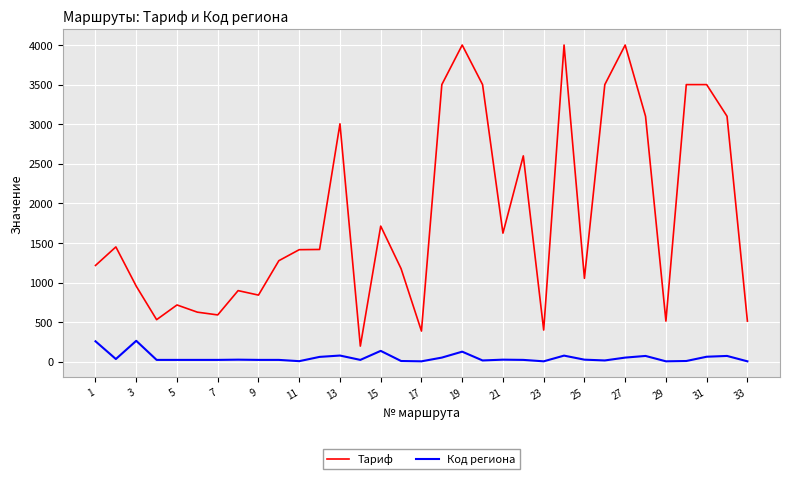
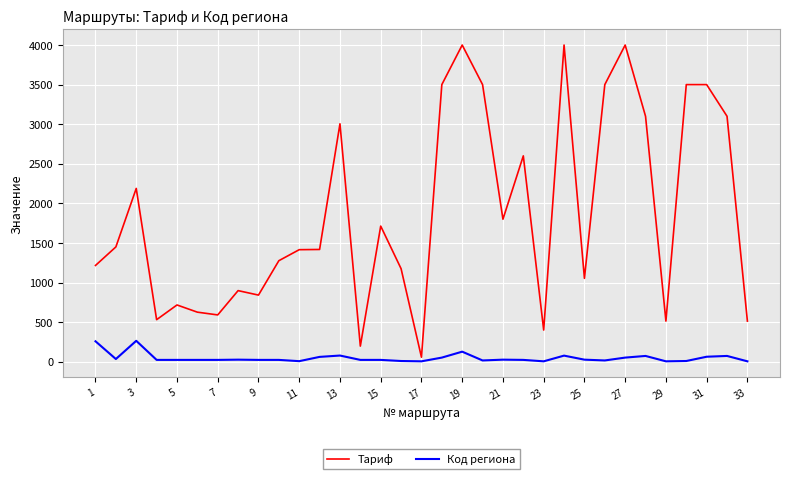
  {
    "Тариф": {
      "1": 1200,
-     "3": 1000,
+     "3": 2200,
      "5": 700,
      "7": 600,
      "9": 800,
      "11": 1400,
      "13": 3000,
      "15": 1700,
-     "17": 400,
+     "17": 100,
      "19": 4000,
-     "21": 1600,
+     "21": 1800,
      "23": 400,
      "25": 1100,
      "27": 4000,
      "29": 500,
      "31": 3500,
      "33": 500
    },
    "Код региона": {
      "1": 300,
      "3": 300,
      "5": 0,
      "7": 0,
      "9": 0,
      "11": 0,
      "13": 100,
-     "15": 100,
+     "15": 0,
      "17": 0,
      "19": 100,
      "21": 0,
      "23": 0,
      "25": 0,
      "27": 100,
      "29": 0,
      "31": 100,
      "33": 0
    }
  }
